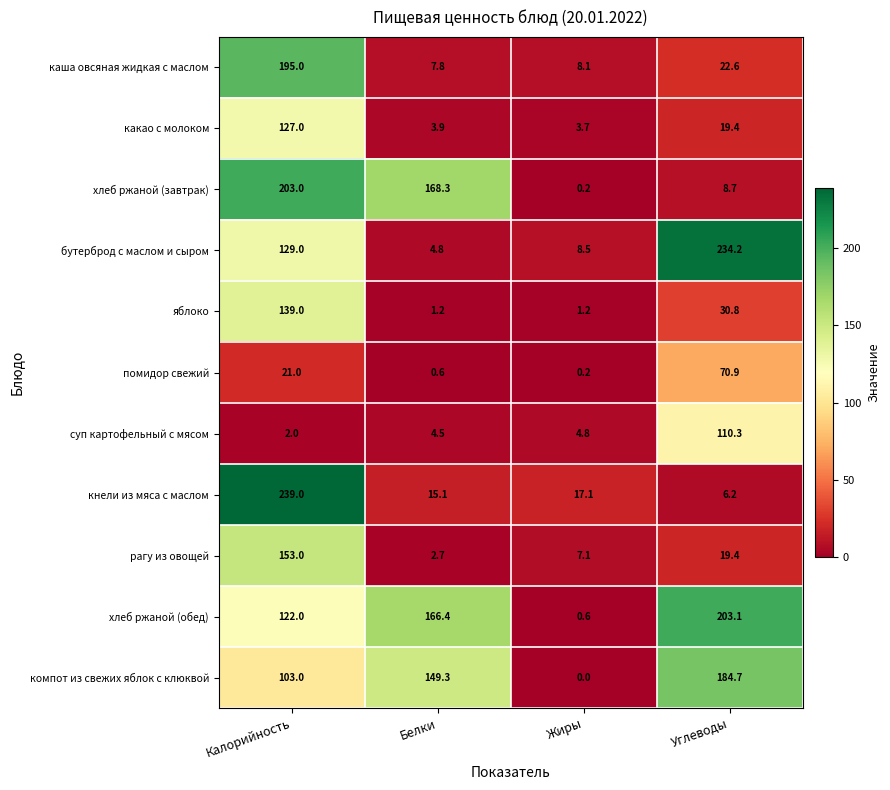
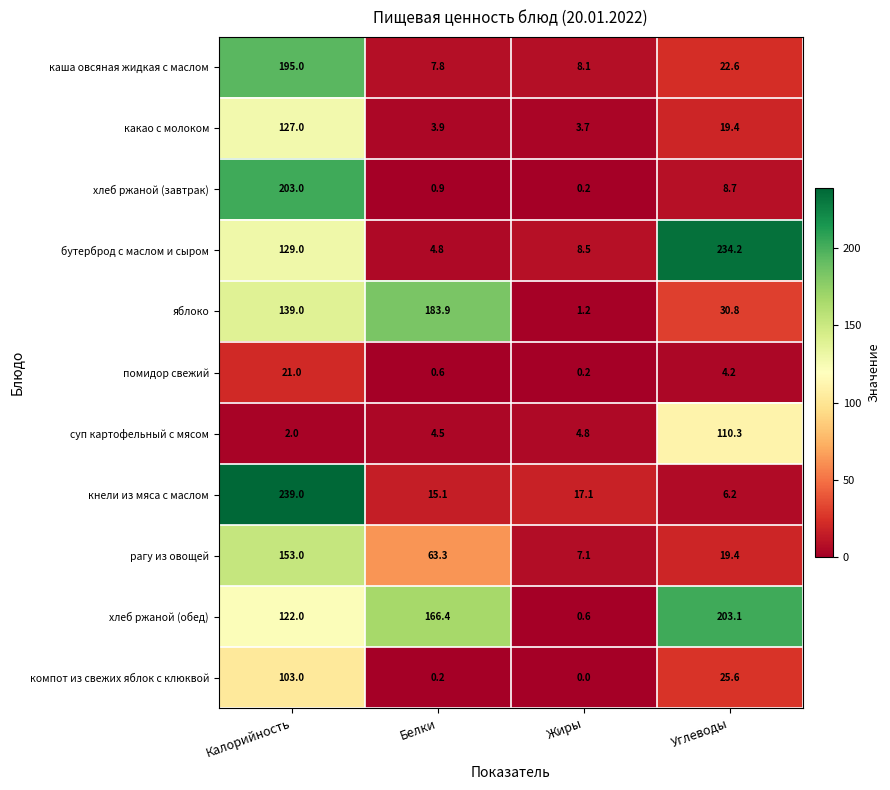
  {
    "каша овсяная жидкая с маслом": {
      "Калорийность": 195.0,
      "Белки": 7.8,
      "Жиры": 8.1,
      "Углеводы": 22.6
    },
    "какао с молоком": {
      "Калорийность": 127.0,
      "Белки": 3.9,
      "Жиры": 3.7,
      "Углеводы": 19.4
    },
    "хлеб ржаной (завтрак)": {
      "Калорийность": 203.0,
-     "Белки": 168.3,
+     "Белки": 0.9,
      "Жиры": 0.2,
      "Углеводы": 8.7
    },
    "бутерброд с маслом и сыром": {
      "Калорийность": 129.0,
      "Белки": 4.8,
      "Жиры": 8.5,
      "Углеводы": 234.2
    },
    "яблоко": {
      "Калорийность": 139.0,
-     "Белки": 1.2,
+     "Белки": 183.9,
      "Жиры": 1.2,
      "Углеводы": 30.8
    },
    "помидор свежий": {
      "Калорийность": 21.0,
      "Белки": 0.6,
      "Жиры": 0.2,
-     "Углеводы": 70.9
+     "Углеводы": 4.2
    },
    "суп картофельный с мясом": {
      "Калорийность": 2.0,
      "Белки": 4.5,
      "Жиры": 4.8,
      "Углеводы": 110.3
    },
    "кнели из мяса с маслом": {
      "Калорийность": 239.0,
      "Белки": 15.1,
      "Жиры": 17.1,
      "Углеводы": 6.2
    },
    "рагу из овощей": {
      "Калорийность": 153.0,
-     "Белки": 2.7,
+     "Белки": 63.3,
      "Жиры": 7.1,
      "Углеводы": 19.4
    },
    "хлеб ржаной (обед)": {
      "Калорийность": 122.0,
      "Белки": 166.4,
      "Жиры": 0.6,
      "Углеводы": 203.1
    },
    "компот из свежих яблок с клюквой": {
      "Калорийность": 103.0,
-     "Белки": 149.3,
+     "Белки": 0.2,
      "Жиры": 0.0,
-     "Углеводы": 184.7
+     "Углеводы": 25.6
    }
  }
